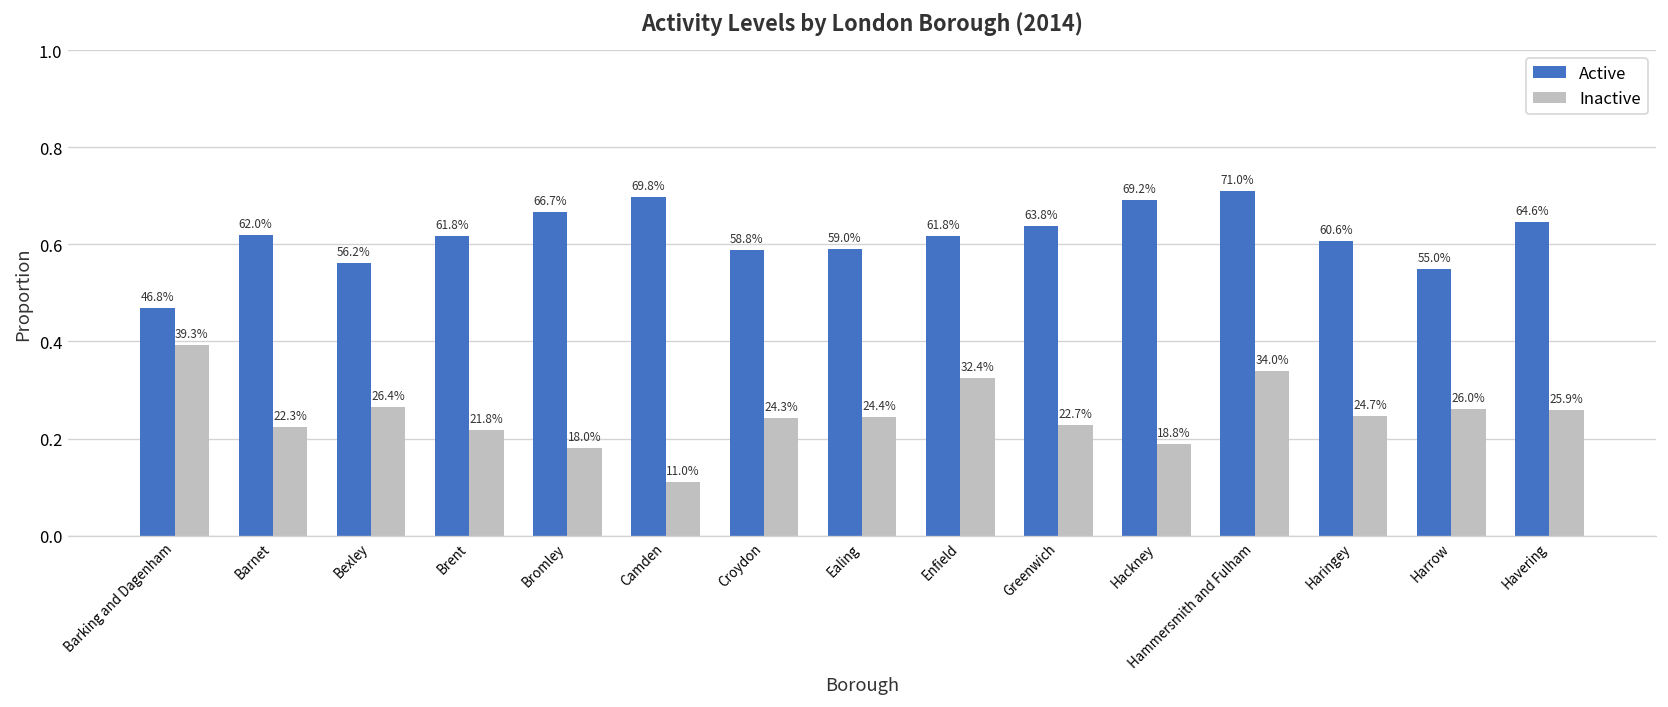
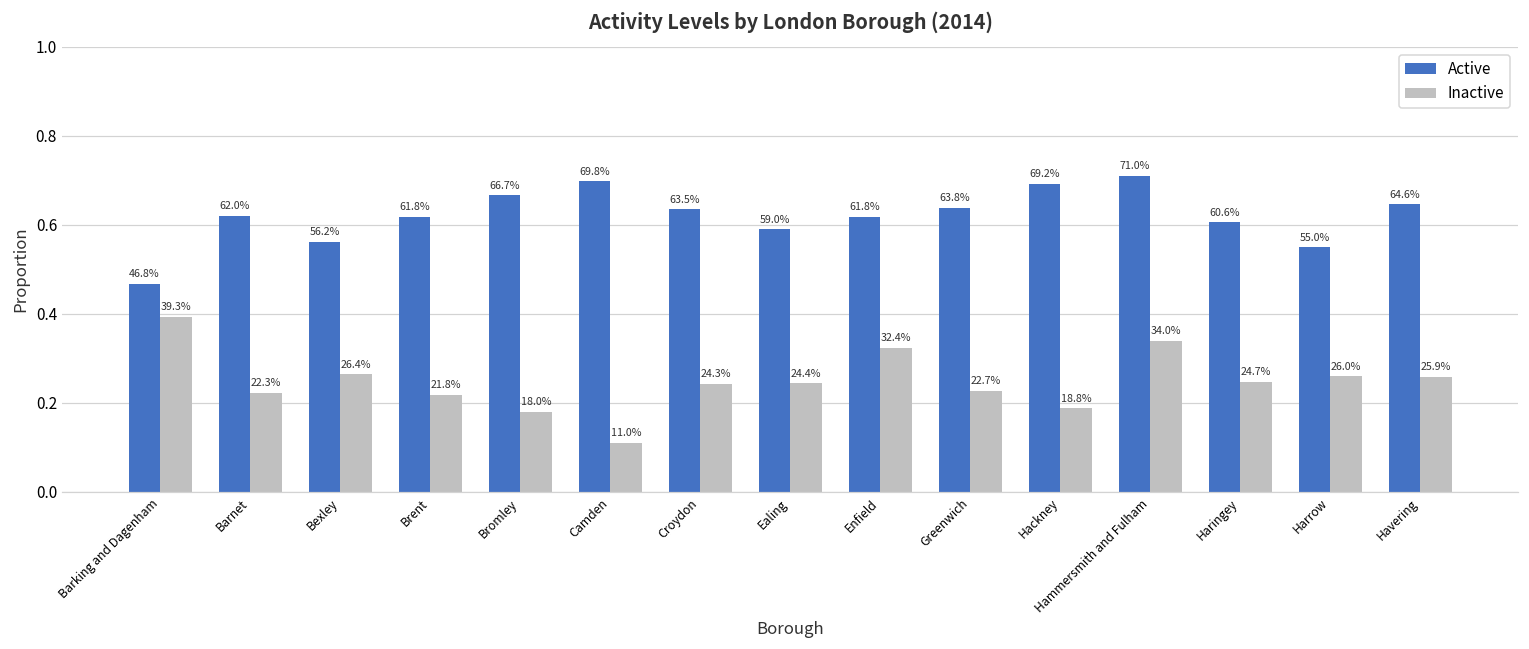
  {
    "Active": {
      "Barking and Dagenham": "46.8%",
      "Barnet": "62.0%",
      "Bexley": "56.2%",
      "Brent": "61.8%",
      "Bromley": "66.7%",
      "Camden": "69.8%",
-     "Croydon": "58.8%",
+     "Croydon": "63.5%",
      "Ealing": "59.0%",
      "Enfield": "61.8%",
      "Greenwich": "63.8%",
      "Hackney": "69.2%",
      "Hammersmith and Fulham": "71.0%",
      "Haringey": "60.6%",
      "Harrow": "55.0%",
      "Havering": "64.6%"
    },
    "Inactive": {
      "Barking and Dagenham": "39.3%",
      "Barnet": "22.3%",
      "Bexley": "26.4%",
      "Brent": "21.8%",
      "Bromley": "18.0%",
      "Camden": "11.0%",
      "Croydon": "24.3%",
      "Ealing": "24.4%",
      "Enfield": "32.4%",
      "Greenwich": "22.7%",
      "Hackney": "18.8%",
      "Hammersmith and Fulham": "34.0%",
      "Haringey": "24.7%",
      "Harrow": "26.0%",
      "Havering": "25.9%"
    }
  }
